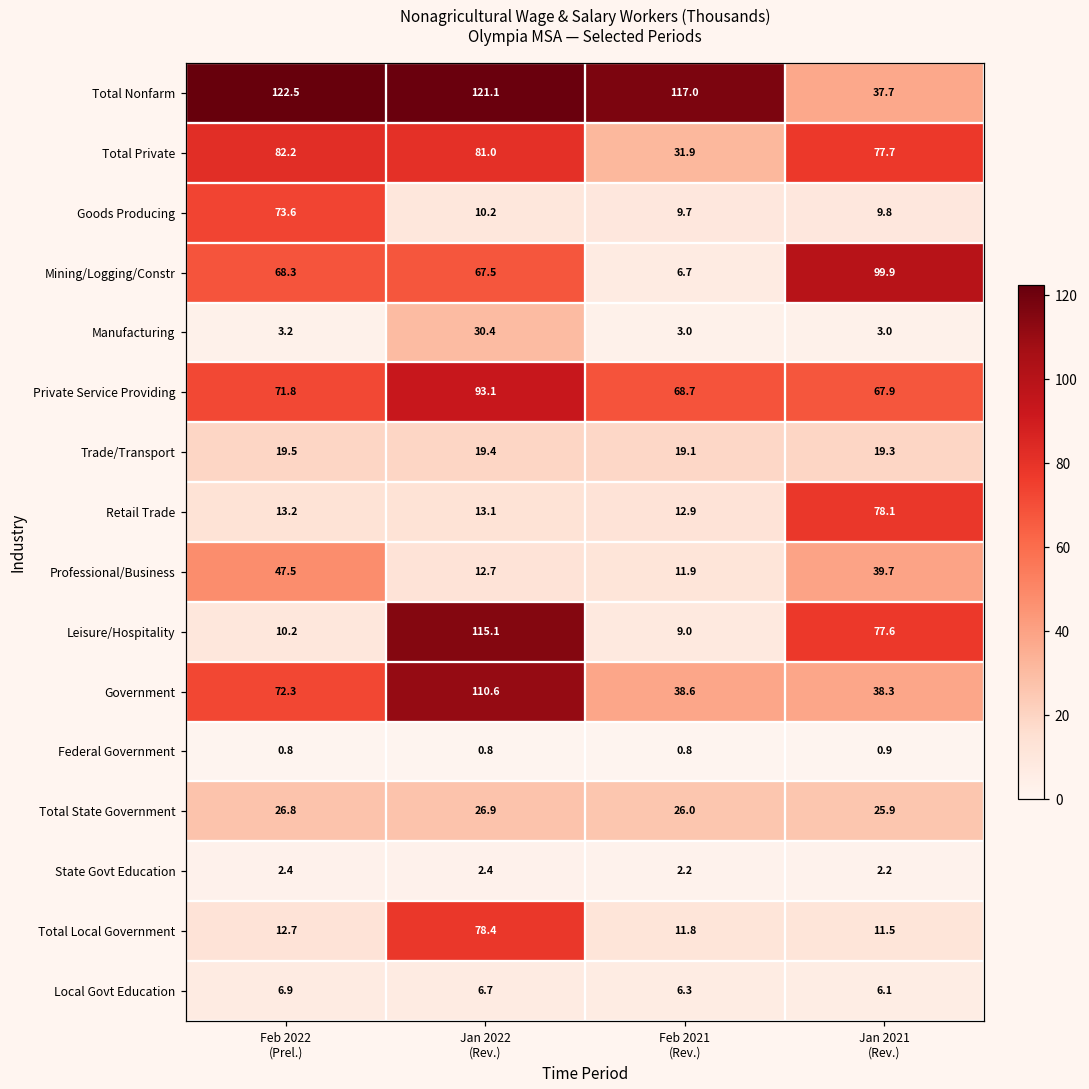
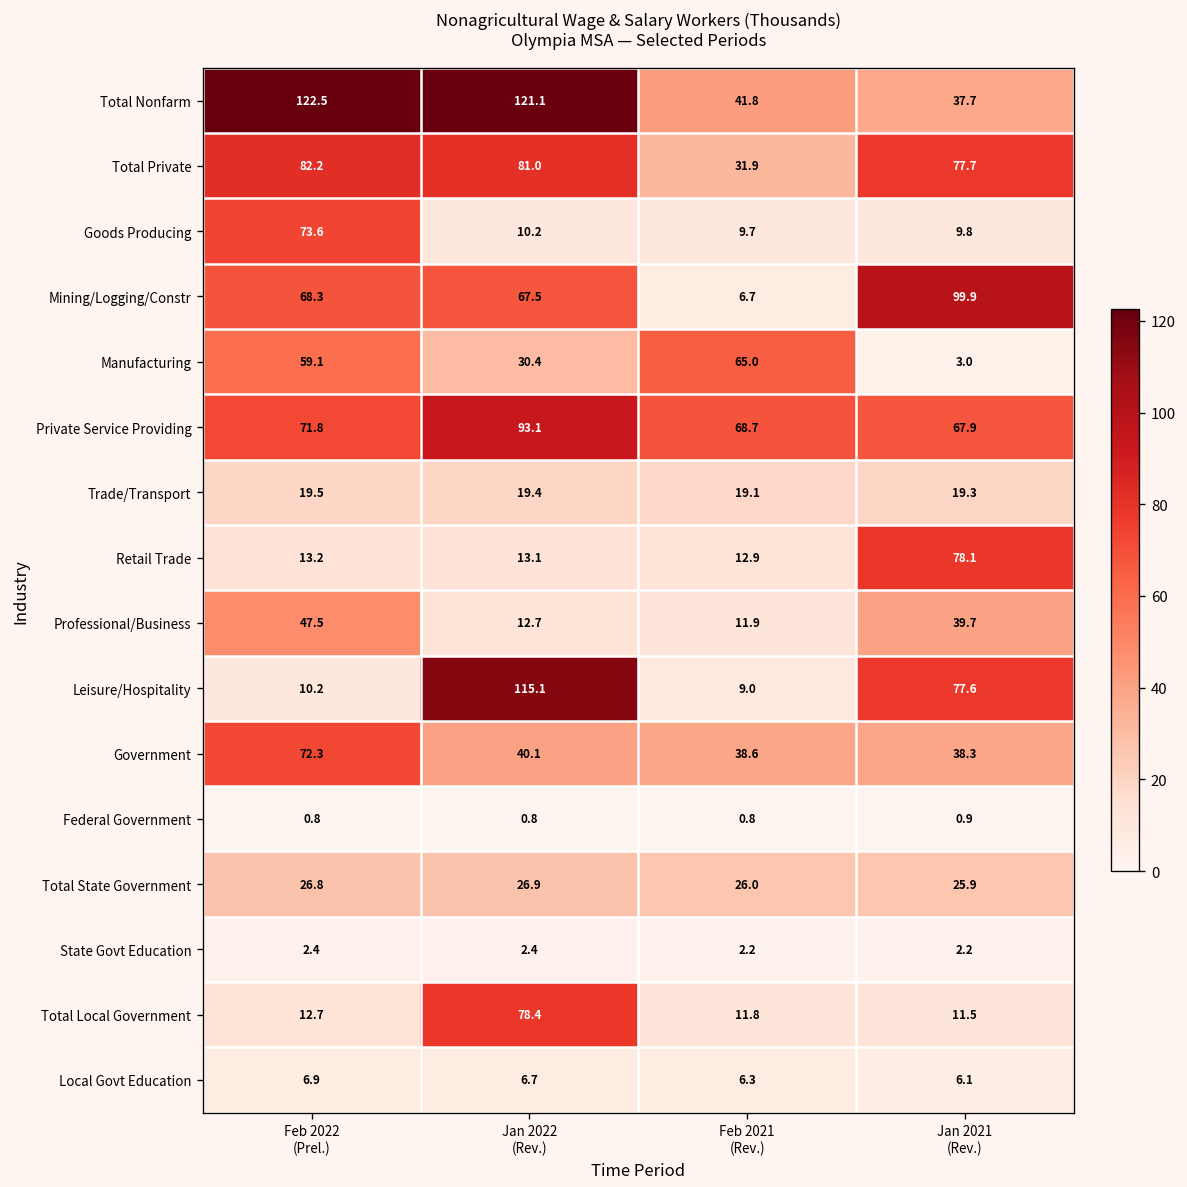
  {
    "Total Nonfarm": {
      "Feb 2022 (Prel.)": 122.5,
      "Jan 2022 (Rev.)": 121.1,
-     "Feb 2021 (Rev.)": 117.0,
+     "Feb 2021 (Rev.)": 41.8,
      "Jan 2021 (Rev.)": 37.7
    },
    "Total Private": {
      "Feb 2022 (Prel.)": 82.2,
      "Jan 2022 (Rev.)": 81.0,
      "Feb 2021 (Rev.)": 31.9,
      "Jan 2021 (Rev.)": 77.7
    },
    "Goods Producing": {
      "Feb 2022 (Prel.)": 73.6,
      "Jan 2022 (Rev.)": 10.2,
      "Feb 2021 (Rev.)": 9.7,
      "Jan 2021 (Rev.)": 9.8
    },
    "Mining/Logging/Constr": {
      "Feb 2022 (Prel.)": 68.3,
      "Jan 2022 (Rev.)": 67.5,
      "Feb 2021 (Rev.)": 6.7,
      "Jan 2021 (Rev.)": 99.9
    },
    "Manufacturing": {
-     "Feb 2022 (Prel.)": 3.2,
+     "Feb 2022 (Prel.)": 59.1,
      "Jan 2022 (Rev.)": 30.4,
-     "Feb 2021 (Rev.)": 3.0,
+     "Feb 2021 (Rev.)": 65.0,
      "Jan 2021 (Rev.)": 3.0
    },
    "Private Service Providing": {
      "Feb 2022 (Prel.)": 71.8,
      "Jan 2022 (Rev.)": 93.1,
      "Feb 2021 (Rev.)": 68.7,
      "Jan 2021 (Rev.)": 67.9
    },
    "Trade/Transport": {
      "Feb 2022 (Prel.)": 19.5,
      "Jan 2022 (Rev.)": 19.4,
      "Feb 2021 (Rev.)": 19.1,
      "Jan 2021 (Rev.)": 19.3
    },
    "Retail Trade": {
      "Feb 2022 (Prel.)": 13.2,
      "Jan 2022 (Rev.)": 13.1,
      "Feb 2021 (Rev.)": 12.9,
      "Jan 2021 (Rev.)": 78.1
    },
    "Professional/Business": {
      "Feb 2022 (Prel.)": 47.5,
      "Jan 2022 (Rev.)": 12.7,
      "Feb 2021 (Rev.)": 11.9,
      "Jan 2021 (Rev.)": 39.7
    },
    "Leisure/Hospitality": {
      "Feb 2022 (Prel.)": 10.2,
      "Jan 2022 (Rev.)": 115.1,
      "Feb 2021 (Rev.)": 9.0,
      "Jan 2021 (Rev.)": 77.6
    },
    "Government": {
      "Feb 2022 (Prel.)": 72.3,
-     "Jan 2022 (Rev.)": 110.6,
+     "Jan 2022 (Rev.)": 40.1,
      "Feb 2021 (Rev.)": 38.6,
      "Jan 2021 (Rev.)": 38.3
    },
    "Federal Government": {
      "Feb 2022 (Prel.)": 0.8,
      "Jan 2022 (Rev.)": 0.8,
      "Feb 2021 (Rev.)": 0.8,
      "Jan 2021 (Rev.)": 0.9
    },
    "Total State Government": {
      "Feb 2022 (Prel.)": 26.8,
      "Jan 2022 (Rev.)": 26.9,
      "Feb 2021 (Rev.)": 26.0,
      "Jan 2021 (Rev.)": 25.9
    },
    "State Govt Education": {
      "Feb 2022 (Prel.)": 2.4,
      "Jan 2022 (Rev.)": 2.4,
      "Feb 2021 (Rev.)": 2.2,
      "Jan 2021 (Rev.)": 2.2
    },
    "Total Local Government": {
      "Feb 2022 (Prel.)": 12.7,
      "Jan 2022 (Rev.)": 78.4,
      "Feb 2021 (Rev.)": 11.8,
      "Jan 2021 (Rev.)": 11.5
    },
    "Local Govt Education": {
      "Feb 2022 (Prel.)": 6.9,
      "Jan 2022 (Rev.)": 6.7,
      "Feb 2021 (Rev.)": 6.3,
      "Jan 2021 (Rev.)": 6.1
    }
  }
